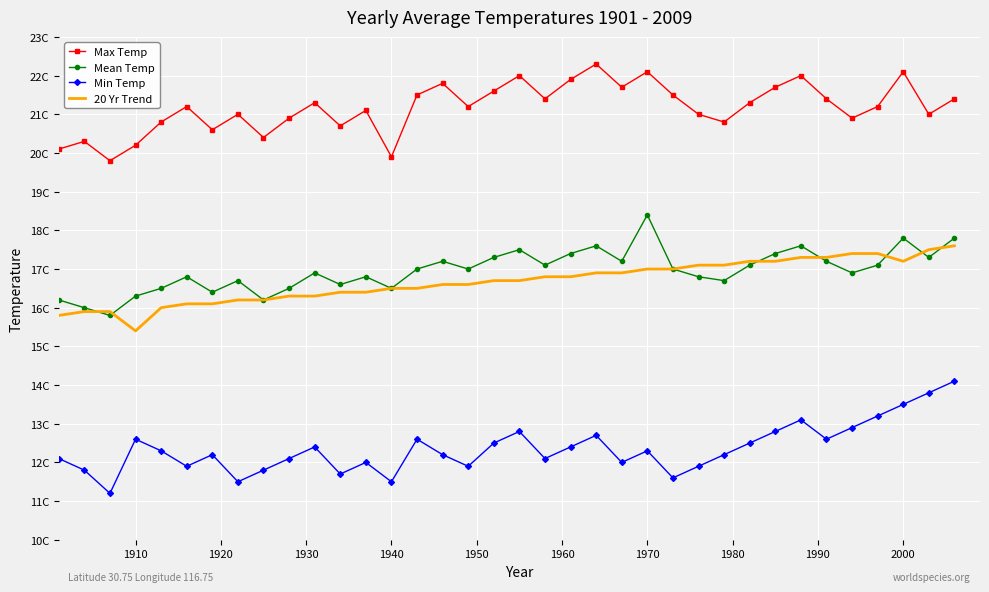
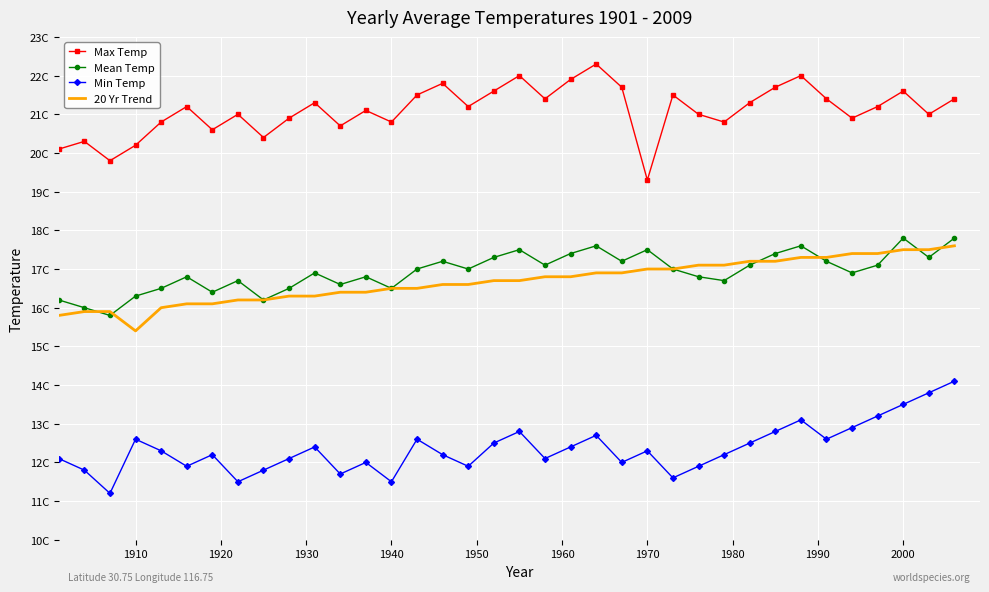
  {
    "Max Temp": {
      "1910": "20.2C",
-     "1940": "19.9C",
-     "1970": "22.1C",
-     "2000": "22.1C"
+     "1940": "20.8C",
+     "1970": "19.3C",
+     "2000": "21.6C"
    },
    "Mean Temp": {
      "1910": "16.3C",
-     "1970": "18.4C",
+     "1970": "17.5C",
      "2000": "17.8C"
    },
    "Min Temp": {
      "1910": "12.6C",
      "1940": "11.5C",
      "1970": "12.3C",
      "2000": "13.5C"
    },
    "20 Yr Trend": {
      "1910": "15.4C",
      "1970": "17.0C",
-     "2000": "17.2C"
+     "2000": "17.5C"
    }
  }
